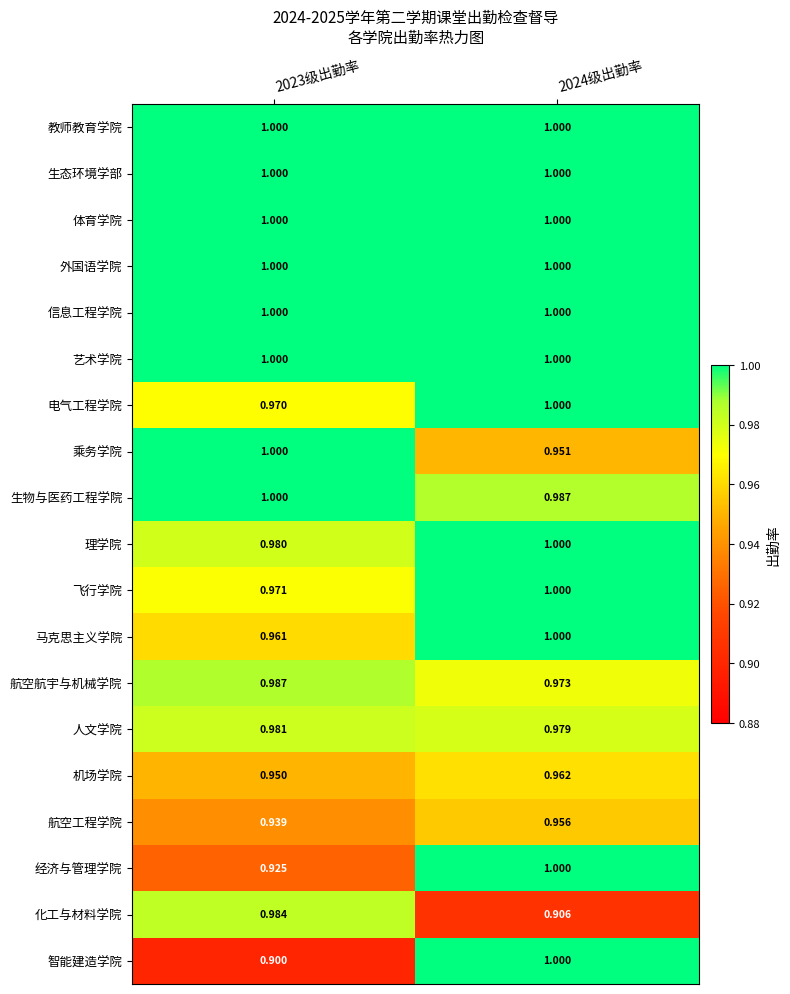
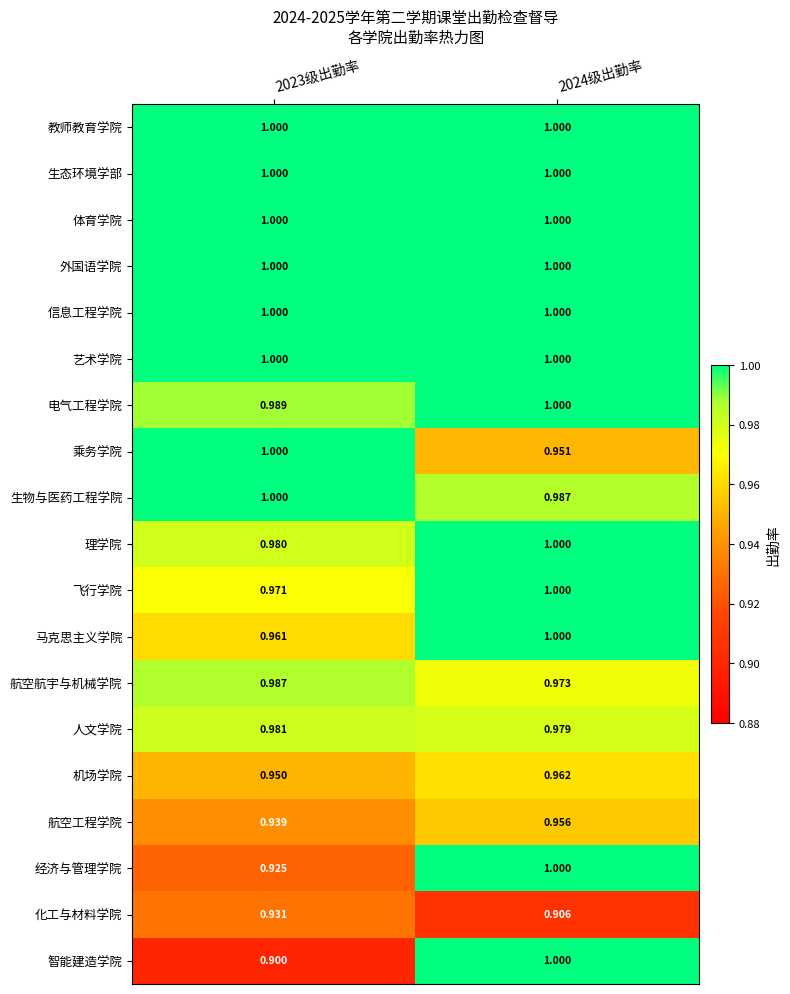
  {
    "教师教育学院": {
      "2023级出勤率": 1.000,
      "2024级出勤率": 1.000
    },
    "生态环境学部": {
      "2023级出勤率": 1.000,
      "2024级出勤率": 1.000
    },
    "体育学院": {
      "2023级出勤率": 1.000,
      "2024级出勤率": 1.000
    },
    "外国语学院": {
      "2023级出勤率": 1.000,
      "2024级出勤率": 1.000
    },
    "信息工程学院": {
      "2023级出勤率": 1.000,
      "2024级出勤率": 1.000
    },
    "艺术学院": {
      "2023级出勤率": 1.000,
      "2024级出勤率": 1.000
    },
    "电气工程学院": {
-     "2023级出勤率": 0.970,
+     "2023级出勤率": 0.989,
      "2024级出勤率": 1.000
    },
    "乘务学院": {
      "2023级出勤率": 1.000,
      "2024级出勤率": 0.951
    },
    "生物与医药工程学院": {
      "2023级出勤率": 1.000,
      "2024级出勤率": 0.987
    },
    "理学院": {
      "2023级出勤率": 0.980,
      "2024级出勤率": 1.000
    },
    "飞行学院": {
      "2023级出勤率": 0.971,
      "2024级出勤率": 1.000
    },
    "马克思主义学院": {
      "2023级出勤率": 0.961,
      "2024级出勤率": 1.000
    },
    "航空航宇与机械学院": {
      "2023级出勤率": 0.987,
      "2024级出勤率": 0.973
    },
    "人文学院": {
      "2023级出勤率": 0.981,
      "2024级出勤率": 0.979
    },
    "机场学院": {
      "2023级出勤率": 0.950,
      "2024级出勤率": 0.962
    },
    "航空工程学院": {
      "2023级出勤率": 0.939,
      "2024级出勤率": 0.956
    },
    "经济与管理学院": {
      "2023级出勤率": 0.925,
      "2024级出勤率": 1.000
    },
    "化工与材料学院": {
-     "2023级出勤率": 0.984,
+     "2023级出勤率": 0.931,
      "2024级出勤率": 0.906
    },
    "智能建造学院": {
      "2023级出勤率": 0.900,
      "2024级出勤率": 1.000
    }
  }
